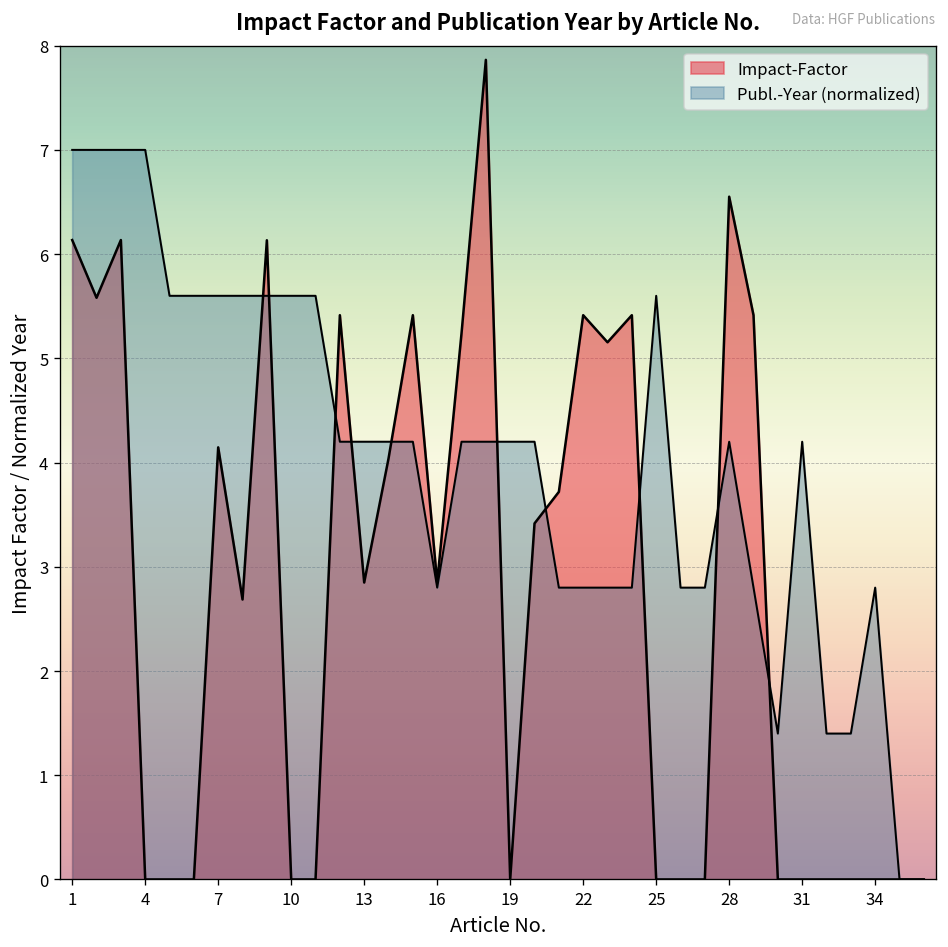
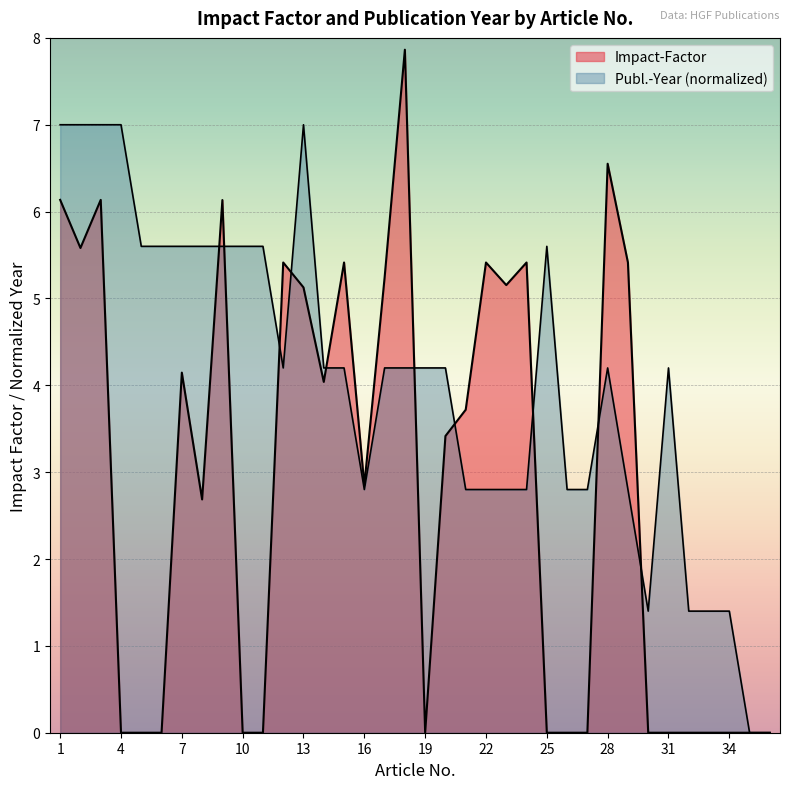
  {
    "Impact-Factor": {
      "1": 6.1,
      "4": 0.0,
      "7": 4.1,
      "10": 0.0,
-     "13": 2.8,
+     "13": 5.1,
      "16": 2.8,
      "19": 0.0,
      "22": 5.4,
      "25": 0.0,
      "28": 6.6,
      "31": 0.0,
      "34": 0.0
    },
    "Publ.-Year (normalized)": {
      "1": 7.0,
      "4": 7.0,
      "7": 5.6,
      "10": 5.6,
-     "13": 4.2,
+     "13": 7.0,
      "16": 2.8,
      "19": 4.2,
      "22": 2.8,
      "25": 5.6,
      "28": 4.2,
      "31": 4.2,
-     "34": 2.8
+     "34": 1.4
    }
  }
